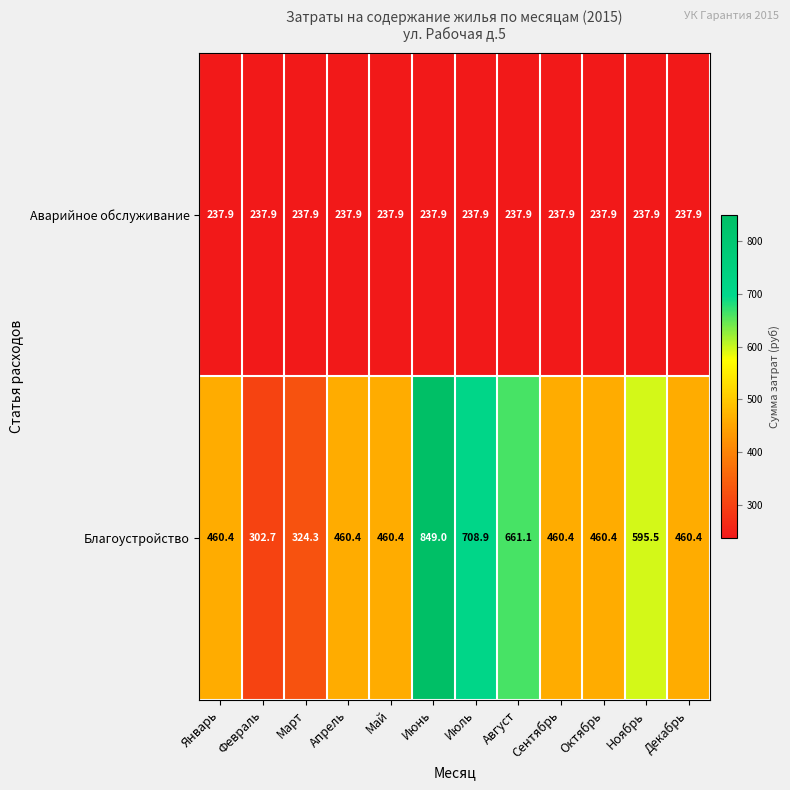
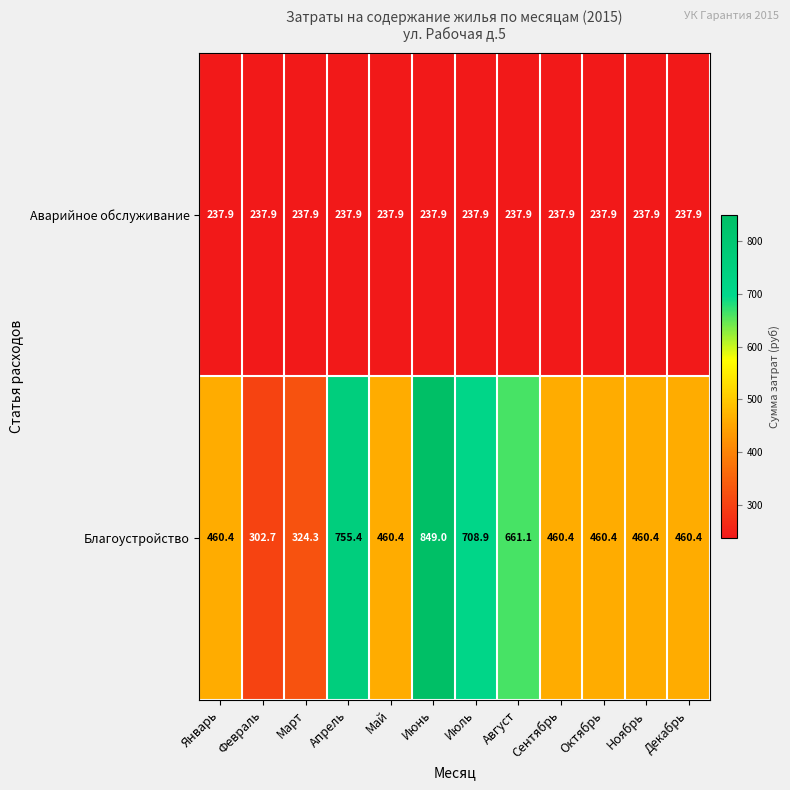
  {
    "Аварийное обслуживание": {
      "Январь": 237.9,
      "Февраль": 237.9,
      "Март": 237.9,
      "Апрель": 237.9,
      "Май": 237.9,
      "Июнь": 237.9,
      "Июль": 237.9,
      "Август": 237.9,
      "Сентябрь": 237.9,
      "Октябрь": 237.9,
      "Ноябрь": 237.9,
      "Декабрь": 237.9
    },
    "Благоустройство": {
      "Январь": 460.4,
      "Февраль": 302.7,
      "Март": 324.3,
-     "Апрель": 460.4,
+     "Апрель": 755.4,
      "Май": 460.4,
      "Июнь": 849.0,
      "Июль": 708.9,
      "Август": 661.1,
      "Сентябрь": 460.4,
      "Октябрь": 460.4,
-     "Ноябрь": 595.5,
+     "Ноябрь": 460.4,
      "Декабрь": 460.4
    }
  }
